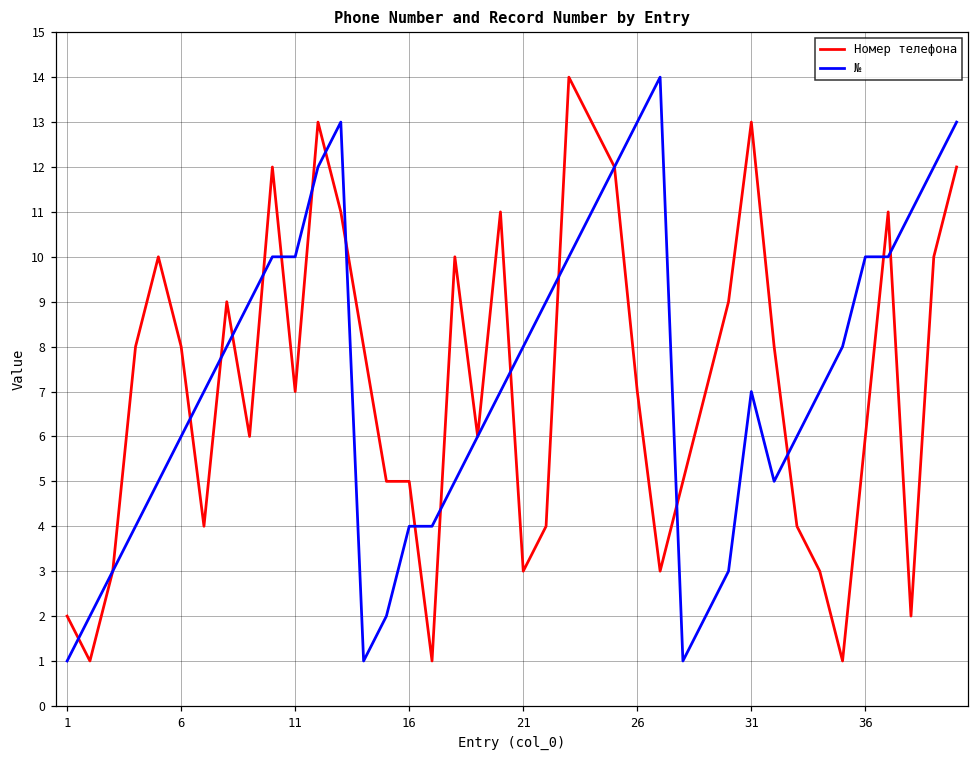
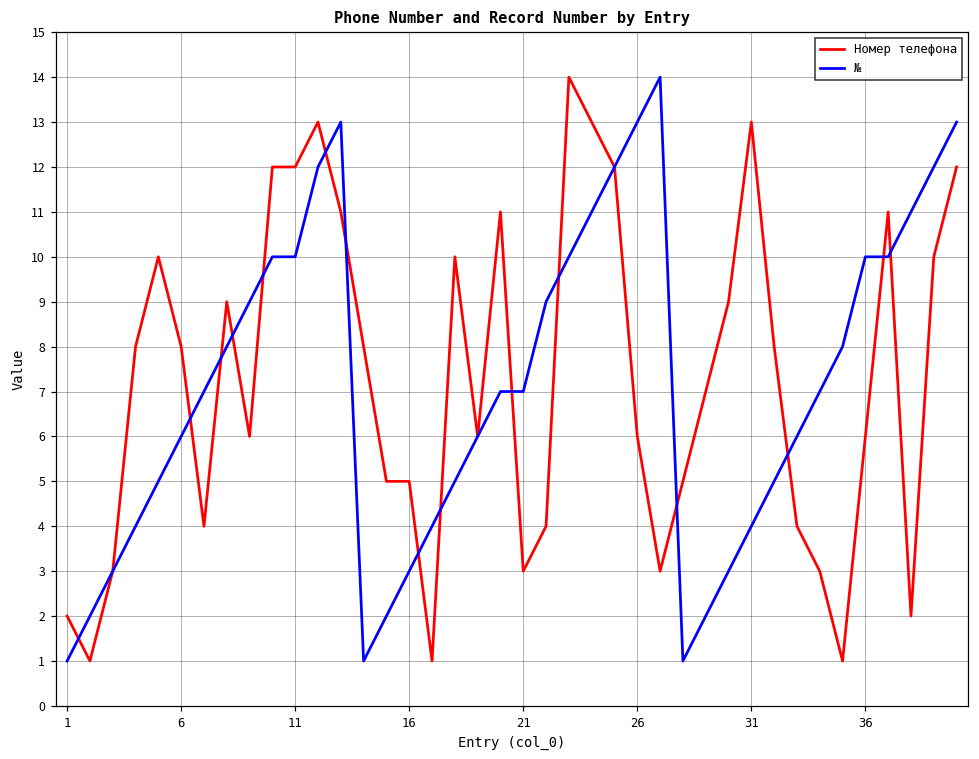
  {
    "Номер телефона": {
      "1": 2,
      "6": 8,
-     "11": 7,
+     "11": 12,
      "16": 5,
      "21": 3,
-     "26": 7,
+     "26": 6,
      "31": 13,
      "36": 6
    },
    "№": {
      "1": 1,
      "6": 6,
      "11": 10,
-     "16": 4,
-     "21": 8,
+     "16": 3,
+     "21": 7,
      "26": 13,
-     "31": 7,
+     "31": 4,
      "36": 10
    }
  }
